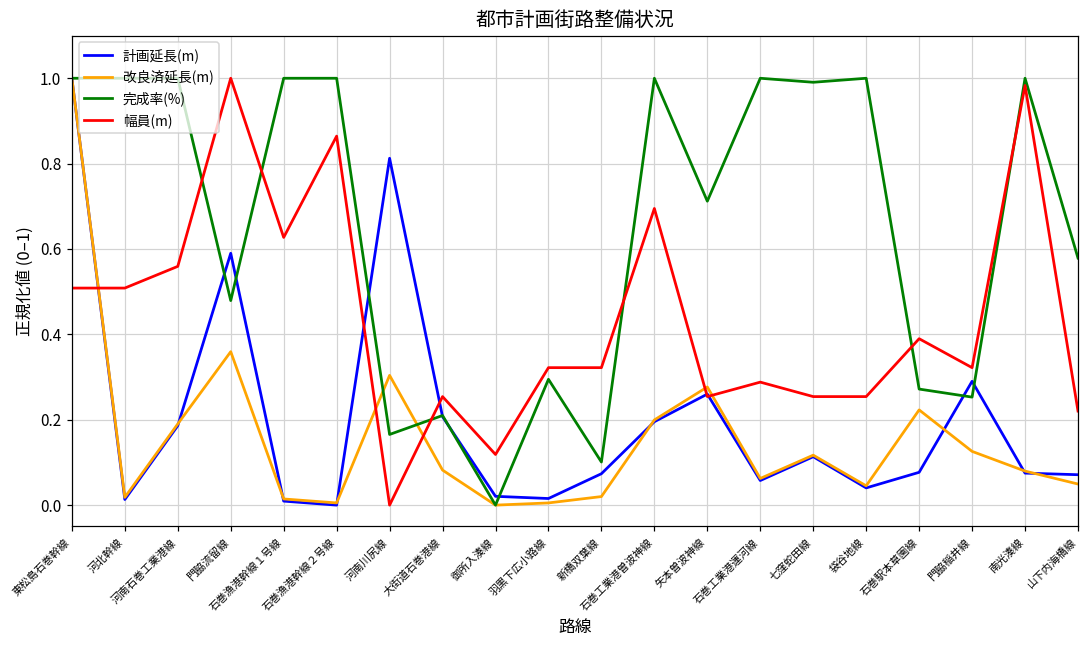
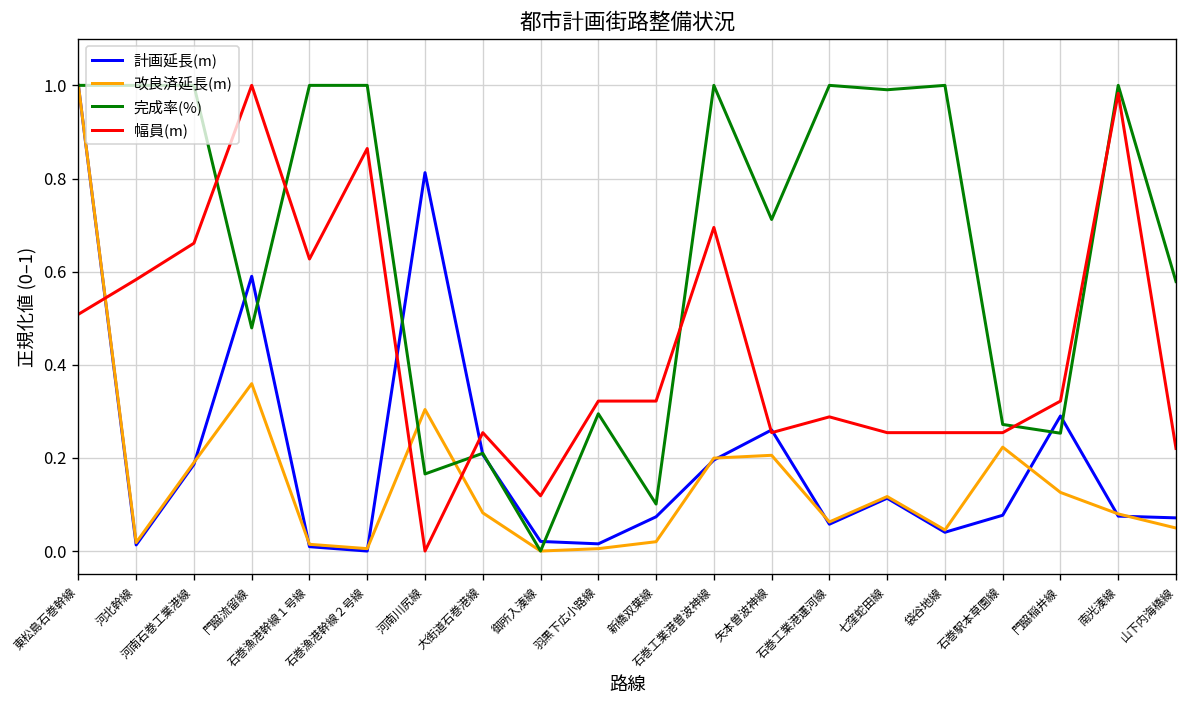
  {
    "計画延長(m)": {
      "門脇流留線": 0.59,
      "河南川尻線": 0.81,
      "御所入湊線": 0.02,
      "羽黒下広小路線": 0.02,
      "新橋双葉線": 0.07,
      "石巻駅本草園線": 0.08,
      "門脇稲井線": 0.29,
      "山下内海橋線": 0.07
    },
    "改良済延長(m)": {
      "門脇流留線": 0.36,
      "河南川尻線": 0.30,
      "大街道石巻港線": 0.08,
      "羽黒下広小路線": 0.01,
      "新橋双葉線": 0.02,
-     "矢本曽波神線": 0.28,
+     "矢本曽波神線": 0.21,
      "石巻駅本草園線": 0.22,
      "門脇稲井線": 0.13,
      "山下内海橋線": 0.05
    },
    "完成率(%)": {
      "門脇流留線": 0.48,
      "石巻漁港幹線１号線": 1.00,
      "石巻漁港幹線２号線": 1.00,
      "河南川尻線": 0.17,
      "羽黒下広小路線": 0.29,
      "新橋双葉線": 0.10,
      "石巻工業港曽波神線": 1.00,
      "矢本曽波神線": 0.71,
      "石巻工業港運河線": 1.00,
      "七窪蛇田線": 0.99,
      "袋谷地線": 1.00,
      "石巻駅本草園線": 0.27,
      "門脇稲井線": 0.25,
      "南光湊線": 1.00,
      "山下内海橋線": 0.58
    },
    "幅員(m)": {
      "東松島石巻幹線": 0.51,
-     "河北幹線": 0.51,
-     "河南石巻工業港線": 0.56,
+     "河北幹線": 0.58,
+     "河南石巻工業港線": 0.66,
      "門脇流留線": 1.00,
      "石巻漁港幹線１号線": 0.63,
      "石巻漁港幹線２号線": 0.86,
      "河南川尻線": 0.00,
      "大街道石巻港線": 0.25,
      "御所入湊線": 0.12,
      "羽黒下広小路線": 0.32,
      "新橋双葉線": 0.32,
      "石巻工業港曽波神線": 0.69,
      "石巻工業港運河線": 0.29,
      "七窪蛇田線": 0.25,
      "袋谷地線": 0.25,
-     "石巻駅本草園線": 0.39,
+     "石巻駅本草園線": 0.25,
      "門脇稲井線": 0.32,
      "南光湊線": 0.98,
      "山下内海橋線": 0.22
    }
  }
